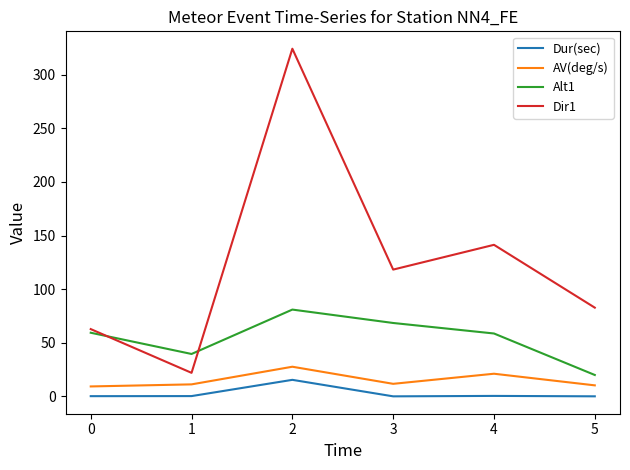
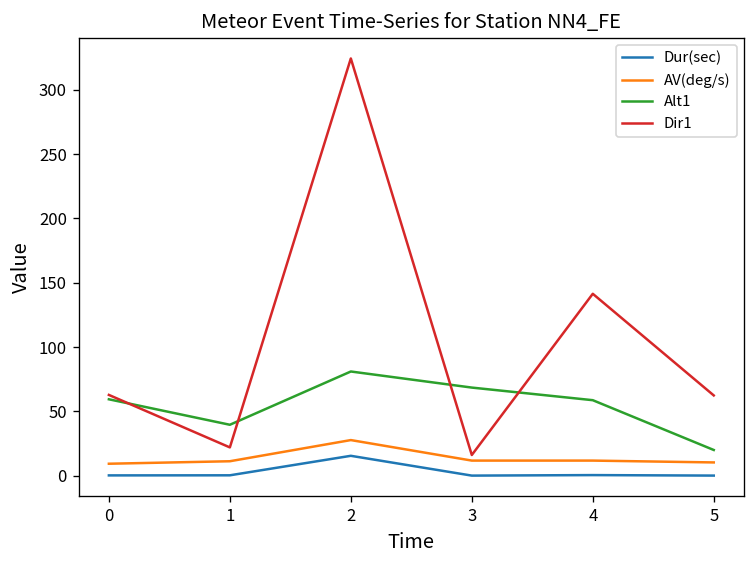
  {
    "Dur(sec)": {
      "0": 0,
      "1": 0,
      "2": 15,
      "3": 0,
      "4": 0,
      "5": 0
    },
    "AV(deg/s)": {
      "0": 9,
      "1": 11,
      "2": 28,
      "3": 12,
-     "4": 21,
+     "4": 12,
      "5": 10
    },
    "Alt1": {
      "0": 59,
      "1": 40,
      "2": 81,
      "3": 69,
      "4": 59,
      "5": 20
    },
    "Dir1": {
      "0": 63,
      "1": 22,
      "2": 324,
-     "3": 118,
+     "3": 16,
      "4": 141,
-     "5": 83
+     "5": 62
    }
  }
